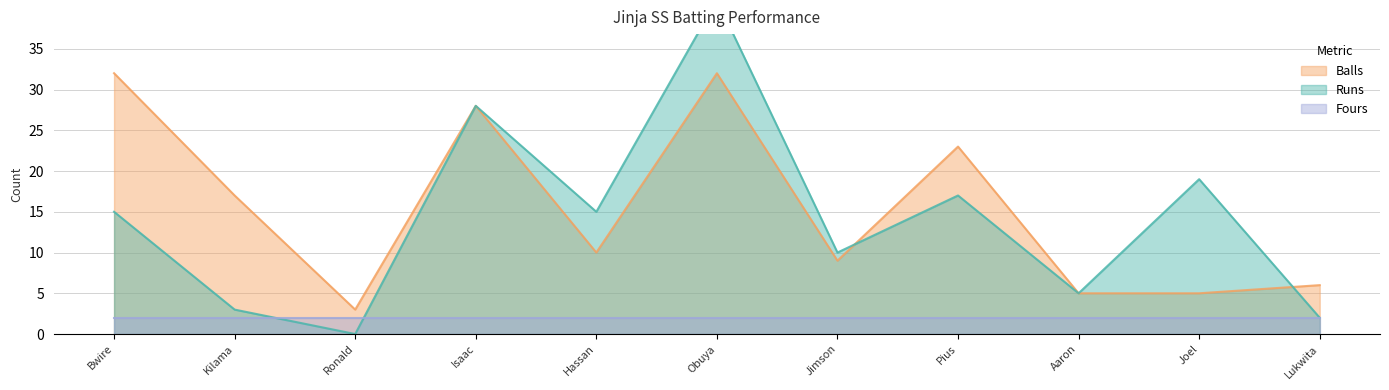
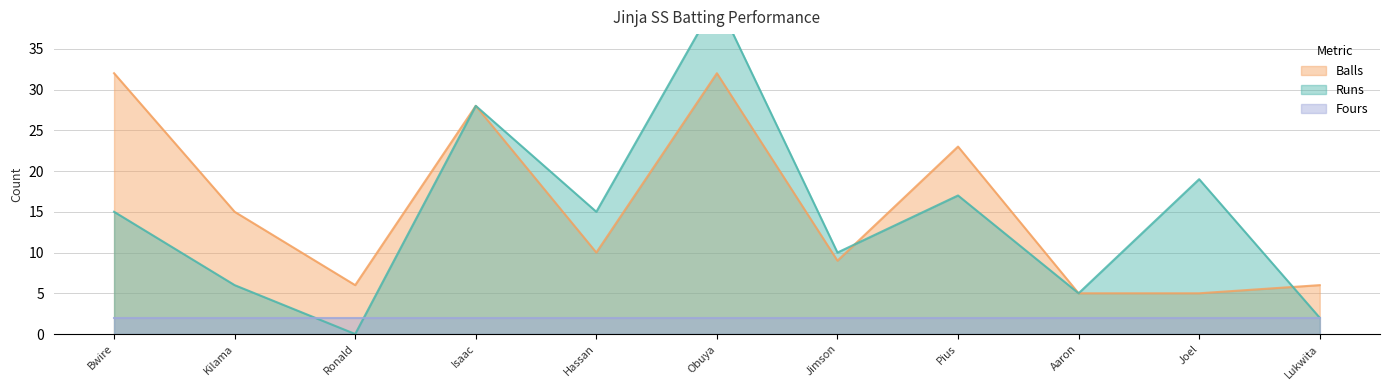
  {
    "Balls": {
      "Bwire": 32,
-     "Kilama": 17,
-     "Ronald": 3,
+     "Kilama": 15,
+     "Ronald": 6,
      "Hassan": 10,
      "Obuya": 32,
      "Jimson": 9,
      "Pius": 23,
      "Joel": 5,
      "Lukwita": 6
    },
    "Runs": {
      "Bwire": 15,
-     "Kilama": 3,
+     "Kilama": 6,
      "Ronald": 0,
      "Hassan": 15,
      "Jimson": 10,
      "Pius": 17,
      "Joel": 19
    },
    "Fours": {
      "Bwire": 2,
      "Kilama": 2,
      "Ronald": 2,
      "Isaac": 2,
      "Hassan": 2,
      "Obuya": 2,
      "Jimson": 2,
      "Pius": 2,
      "Aaron": 2,
      "Joel": 2
    }
  }
